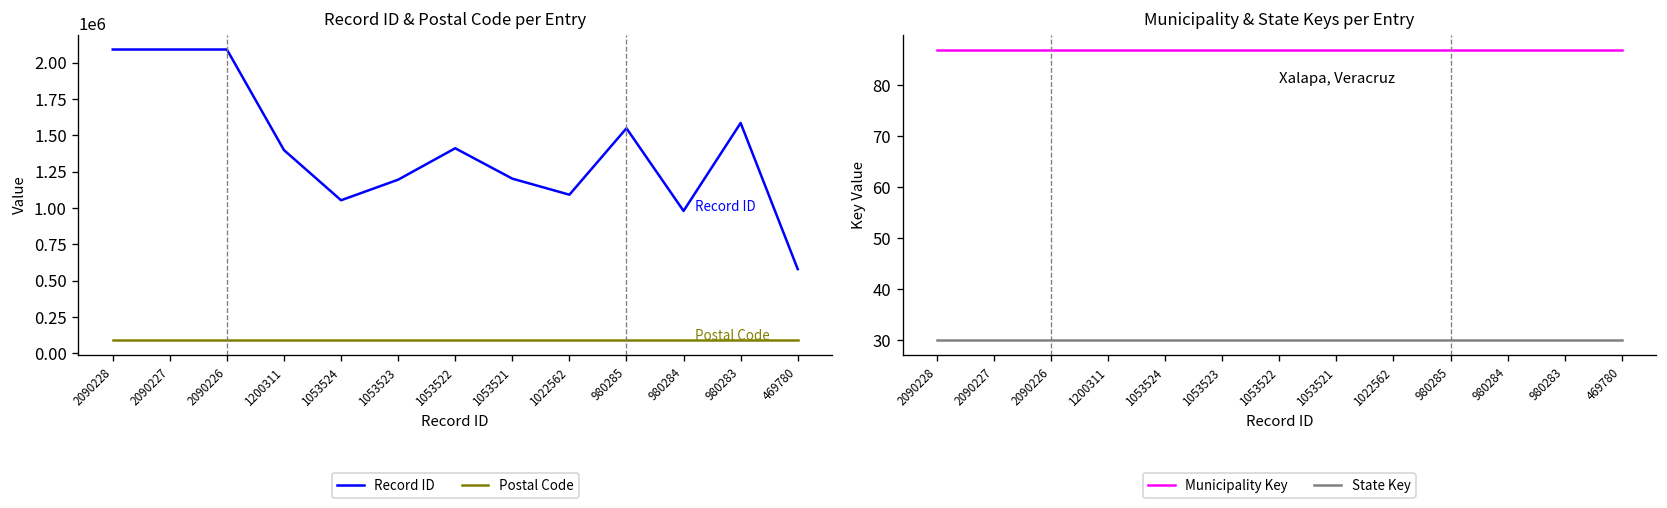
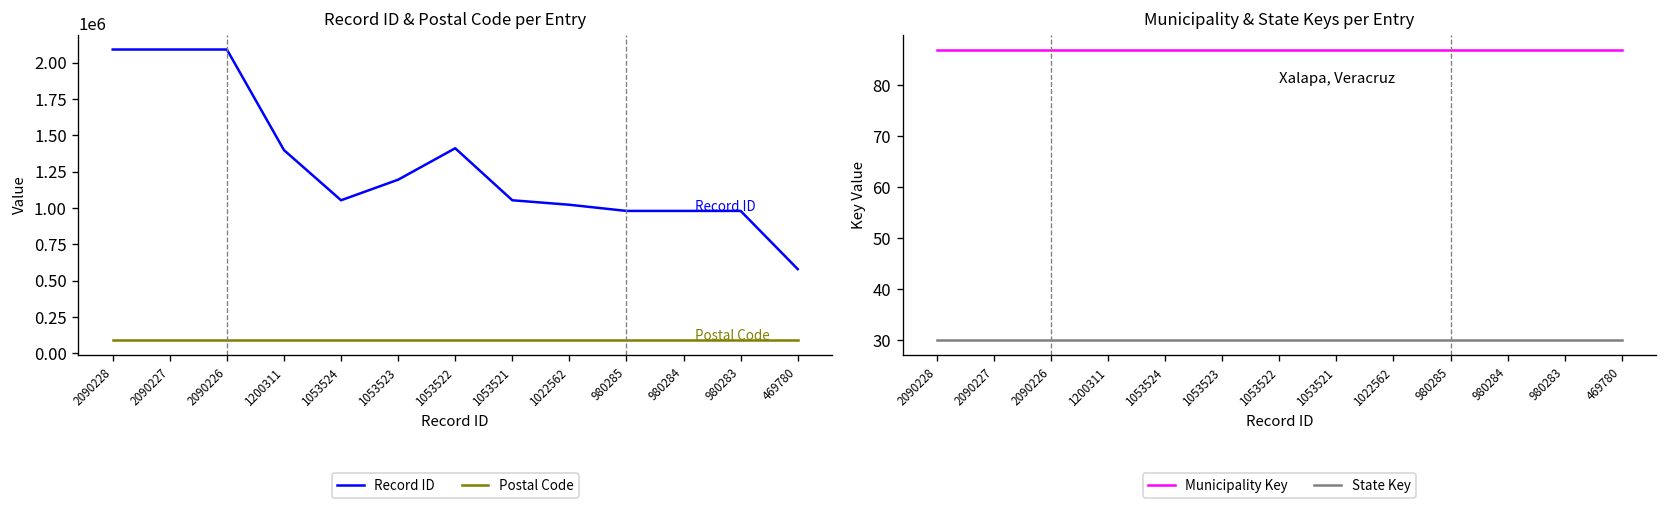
  {
    "Record ID & Postal Code per Entry": {
      "Record ID": {
        "2090228": 2090000,
        "2090227": 2090000,
        "2090226": 2090000,
        "1200311": 1400000,
        "1053524": 1050000,
        "1053523": 1200000,
        "1053522": 1410000,
-       "1053521": 1200000,
-       "1022562": 1090000,
-       "980285": 1550000,
+       "1053521": 1050000,
+       "1022562": 1020000,
+       "980285": 980000,
        "980284": 980000,
-       "980283": 1590000,
+       "980283": 980000,
        "469780": 580000
      },
      "Postal Code": {
        "2090228": 90000,
        "2090227": 90000,
        "2090226": 90000,
        "1200311": 90000,
        "1053524": 90000,
        "1053523": 90000,
        "1053522": 90000,
        "1053521": 90000,
        "1022562": 90000,
        "980285": 90000,
        "980284": 90000,
        "980283": 90000,
        "469780": 90000
      }
    },
    "Municipality & State Keys per Entry": {
      "Municipality Key": {
        "2090228": 87,
        "2090227": 87,
        "2090226": 87,
        "1200311": 87,
        "1053524": 87,
        "1053523": 87,
        "1053522": 87,
        "1053521": 87,
        "1022562": 87,
        "980285": 87,
        "980284": 87,
        "980283": 87,
        "469780": 87
      },
      "State Key": {
        "2090228": 30,
        "2090227": 30,
        "2090226": 30,
        "1200311": 30,
        "1053524": 30,
        "1053523": 30,
        "1053522": 30,
        "1053521": 30,
        "1022562": 30,
        "980285": 30,
        "980284": 30,
        "980283": 30,
        "469780": 30
      }
    }
  }
